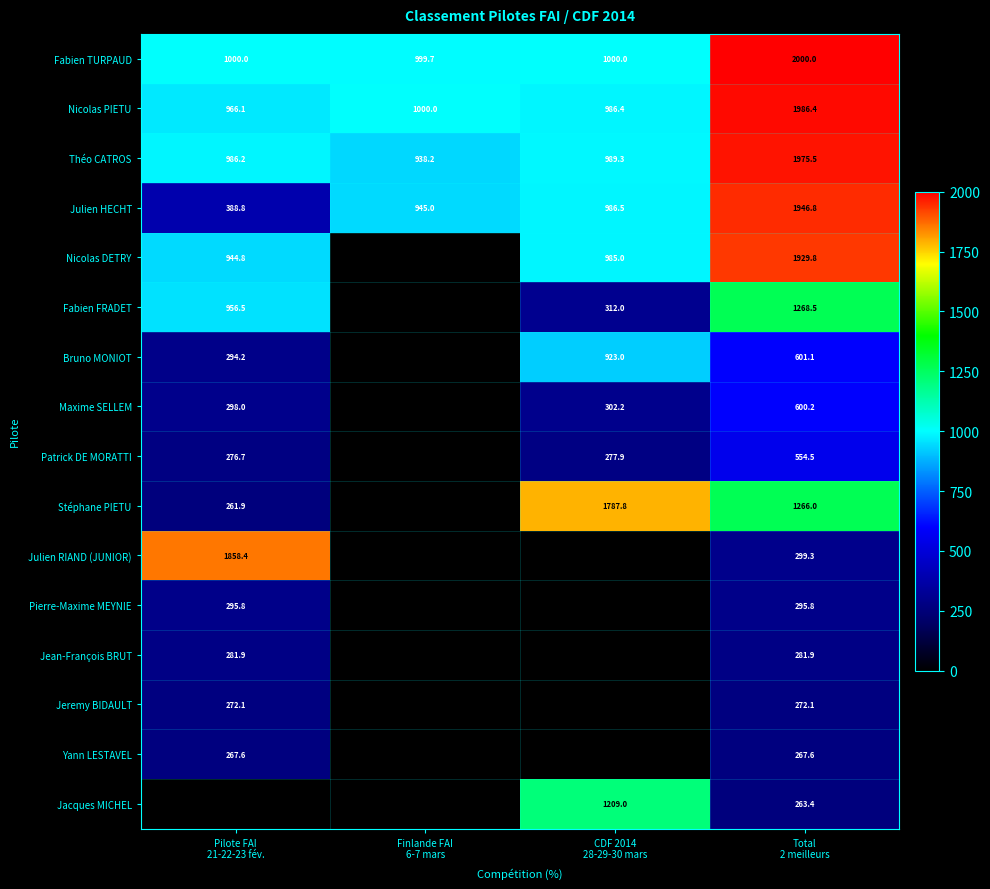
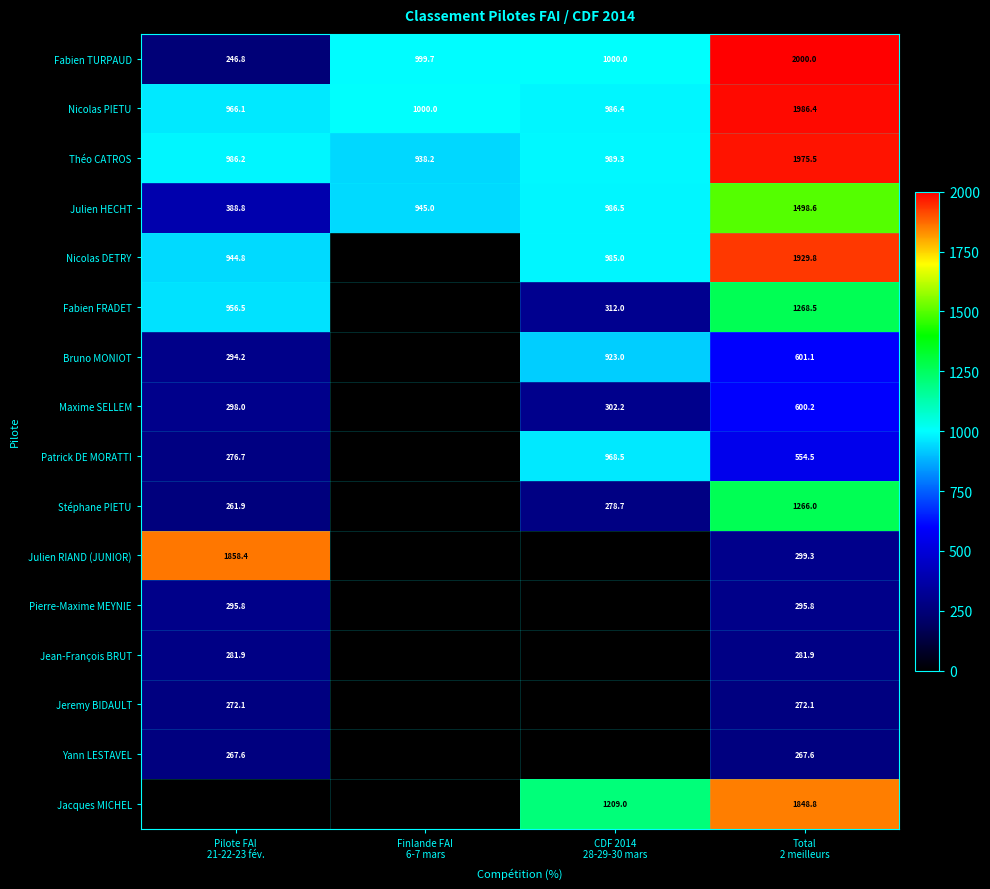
  {
    "Fabien TURPAUD": {
-     "Pilote FAI 21-22-23 fév.": 1000.0,
+     "Pilote FAI 21-22-23 fév.": 246.8,
      "Finlande FAI 6-7 mars": 999.7,
      "CDF 2014 28-29-30 mars": 1000.0,
      "Total 2 meilleurs": 2000.0
    },
    "Nicolas PIETU": {
      "Pilote FAI 21-22-23 fév.": 966.1,
      "Finlande FAI 6-7 mars": 1000.0,
      "CDF 2014 28-29-30 mars": 986.4,
      "Total 2 meilleurs": 1986.4
    },
    "Théo CATROS": {
      "Pilote FAI 21-22-23 fév.": 986.2,
      "Finlande FAI 6-7 mars": 938.2,
      "CDF 2014 28-29-30 mars": 989.3,
      "Total 2 meilleurs": 1975.5
    },
    "Julien HECHT": {
      "Pilote FAI 21-22-23 fév.": 388.8,
      "Finlande FAI 6-7 mars": 945.0,
      "CDF 2014 28-29-30 mars": 986.5,
-     "Total 2 meilleurs": 1946.8
+     "Total 2 meilleurs": 1498.6
    },
    "Nicolas DETRY": {
      "Pilote FAI 21-22-23 fév.": 944.8,
      "CDF 2014 28-29-30 mars": 985.0,
      "Total 2 meilleurs": 1929.8
    },
    "Fabien FRADET": {
      "Pilote FAI 21-22-23 fév.": 956.5,
      "CDF 2014 28-29-30 mars": 312.0,
      "Total 2 meilleurs": 1268.5
    },
    "Bruno MONIOT": {
      "Pilote FAI 21-22-23 fév.": 294.2,
      "CDF 2014 28-29-30 mars": 923.0,
      "Total 2 meilleurs": 601.1
    },
    "Maxime SELLEM": {
      "Pilote FAI 21-22-23 fév.": 298.0,
      "CDF 2014 28-29-30 mars": 302.2,
      "Total 2 meilleurs": 600.2
    },
    "Patrick DE MORATTI": {
      "Pilote FAI 21-22-23 fév.": 276.7,
-     "CDF 2014 28-29-30 mars": 277.9,
+     "CDF 2014 28-29-30 mars": 968.5,
      "Total 2 meilleurs": 554.5
    },
    "Stéphane PIETU": {
      "Pilote FAI 21-22-23 fév.": 261.9,
-     "CDF 2014 28-29-30 mars": 1787.8,
+     "CDF 2014 28-29-30 mars": 278.7,
      "Total 2 meilleurs": 1266.0
    },
    "Julien RIAND (JUNIOR)": {
      "Pilote FAI 21-22-23 fév.": 1858.4,
      "Total 2 meilleurs": 299.3
    },
    "Pierre-Maxime MEYNIE": {
      "Pilote FAI 21-22-23 fév.": 295.8,
      "Total 2 meilleurs": 295.8
    },
    "Jean-François BRUT": {
      "Pilote FAI 21-22-23 fév.": 281.9,
      "Total 2 meilleurs": 281.9
    },
    "Jeremy BIDAULT": {
      "Pilote FAI 21-22-23 fév.": 272.1,
      "Total 2 meilleurs": 272.1
    },
    "Yann LESTAVEL": {
      "Pilote FAI 21-22-23 fév.": 267.6,
      "Total 2 meilleurs": 267.6
    },
    "Jacques MICHEL": {
      "CDF 2014 28-29-30 mars": 1209.0,
-     "Total 2 meilleurs": 263.4
+     "Total 2 meilleurs": 1848.8
    }
  }
